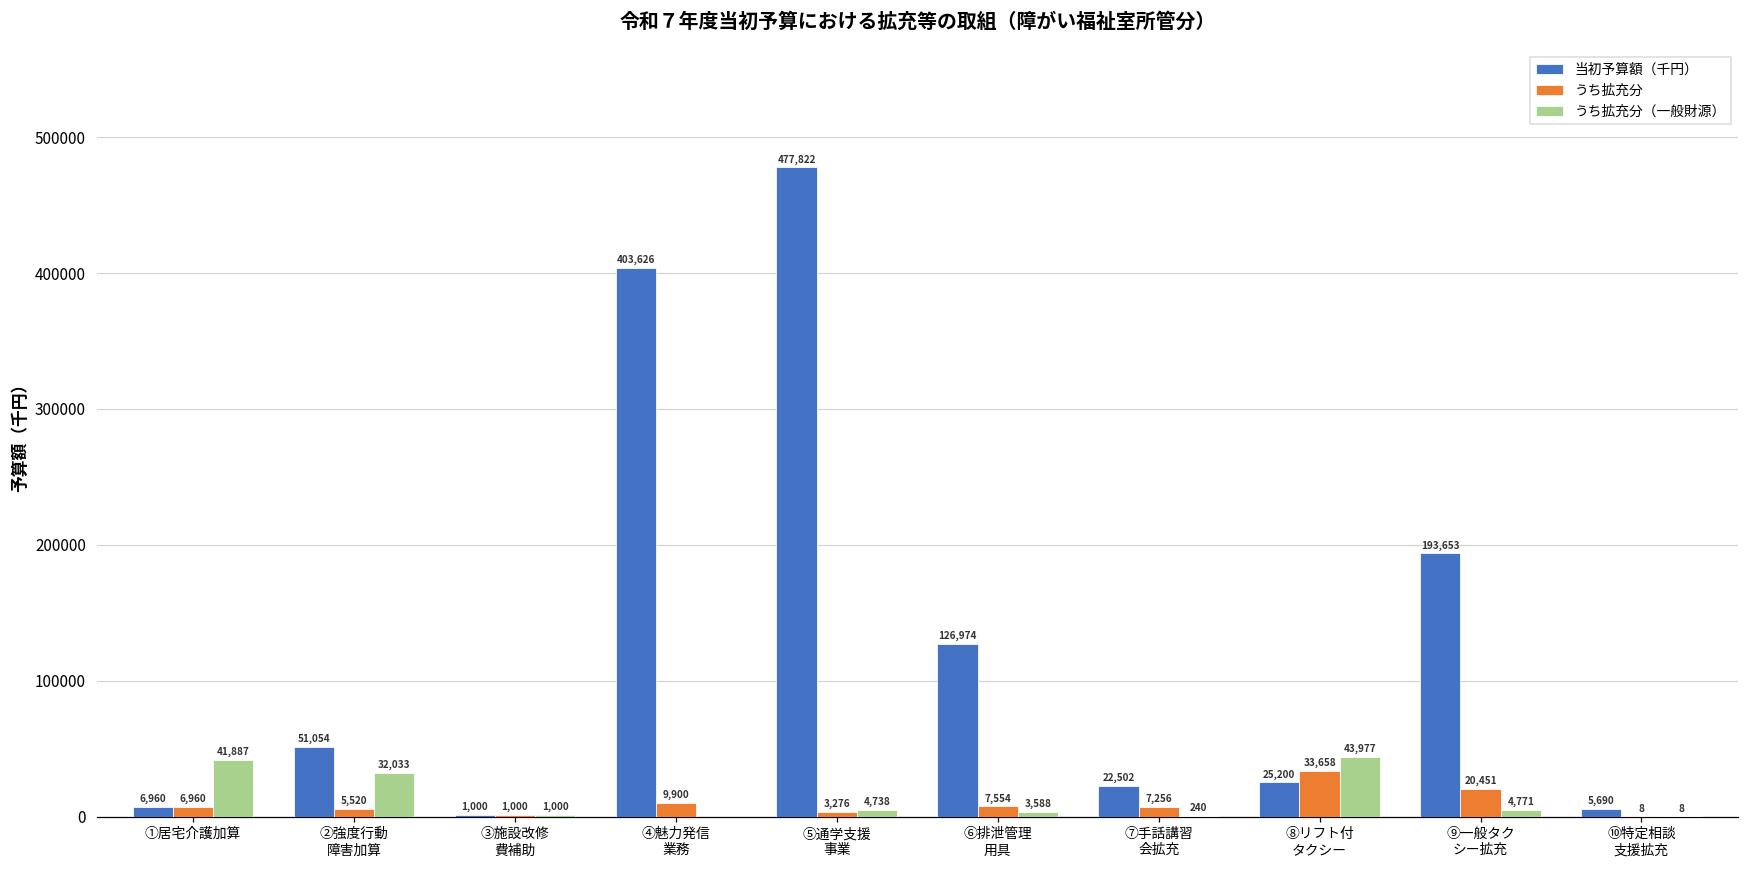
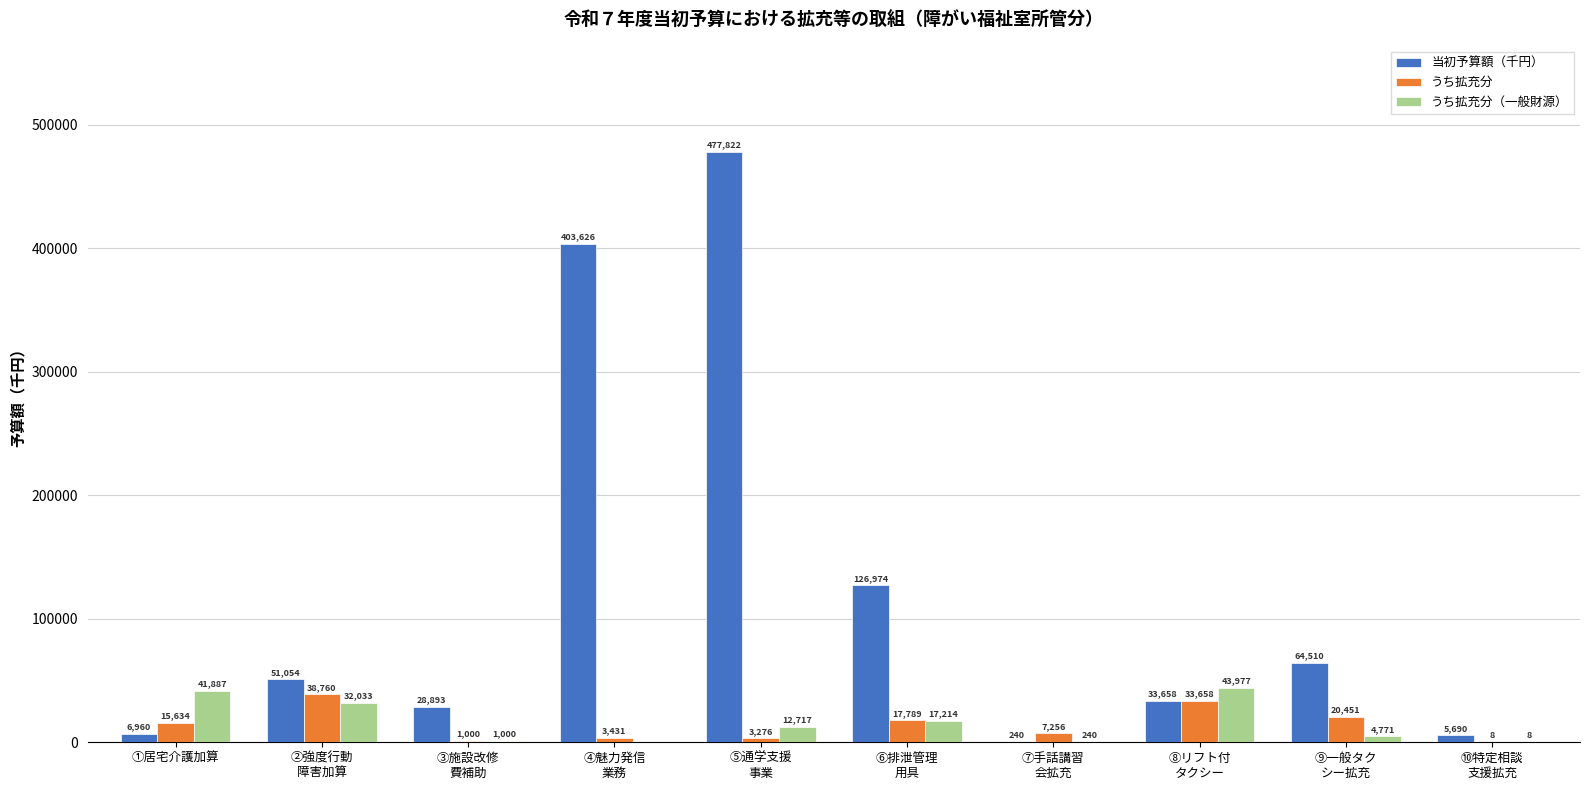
  {
    "当初予算額（千円）": {
      "①居宅介護加算": "6,960",
      "②強度行動 障害加算": "51,054",
-     "③施設改修 費補助": "1,000",
+     "③施設改修 費補助": "28,893",
      "④魅力発信 業務": "403,626",
      "⑤通学支援 事業": "477,822",
      "⑥排泄管理 用具": "126,974",
-     "⑦手話講習 会拡充": "22,502",
-     "⑧リフト付 タクシー": "25,200",
-     "⑨一般タク シー拡充": "193,653",
+     "⑦手話講習 会拡充": "240",
+     "⑧リフト付 タクシー": "33,658",
+     "⑨一般タク シー拡充": "64,510",
      "⑩特定相談 支援拡充": "5,690"
    },
    "うち拡充分": {
-     "①居宅介護加算": "6,960",
-     "②強度行動 障害加算": "5,520",
+     "①居宅介護加算": "15,634",
+     "②強度行動 障害加算": "38,760",
      "③施設改修 費補助": "1,000",
-     "④魅力発信 業務": "9,900",
+     "④魅力発信 業務": "3,431",
      "⑤通学支援 事業": "3,276",
-     "⑥排泄管理 用具": "7,554",
+     "⑥排泄管理 用具": "17,789",
      "⑦手話講習 会拡充": "7,256",
      "⑧リフト付 タクシー": "33,658",
      "⑨一般タク シー拡充": "20,451",
      "⑩特定相談 支援拡充": "8"
    },
    "うち拡充分（一般財源）": {
      "①居宅介護加算": "41,887",
      "②強度行動 障害加算": "32,033",
      "③施設改修 費補助": "1,000",
-     "⑤通学支援 事業": "4,738",
-     "⑥排泄管理 用具": "3,588",
+     "⑤通学支援 事業": "12,717",
+     "⑥排泄管理 用具": "17,214",
      "⑦手話講習 会拡充": "240",
      "⑧リフト付 タクシー": "43,977",
      "⑨一般タク シー拡充": "4,771",
      "⑩特定相談 支援拡充": "8"
    }
  }
